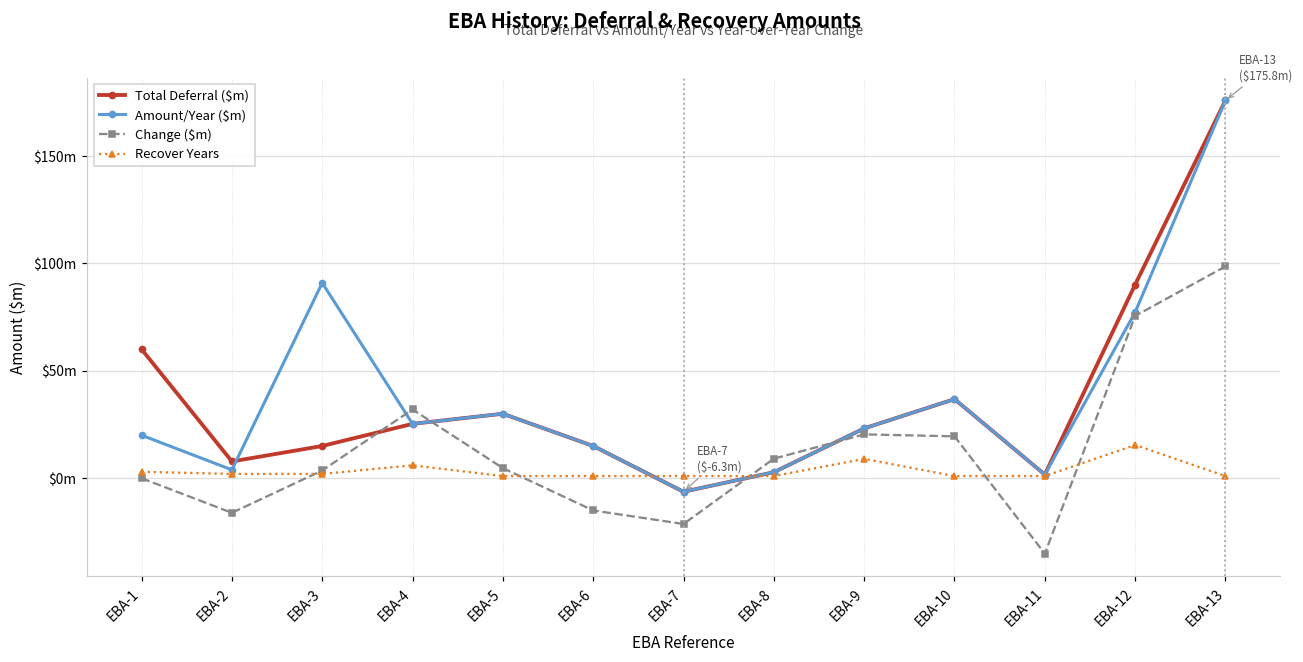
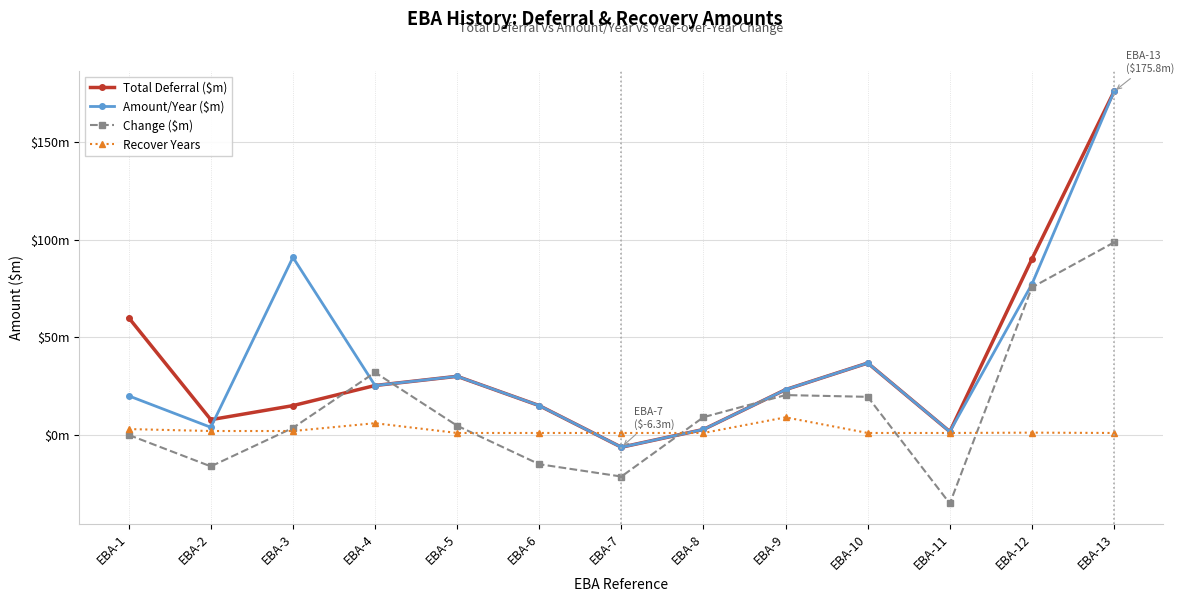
  {
    "Total Deferral ($m)": {
      "EBA-1": "$60m",
      "EBA-2": "$8m",
      "EBA-3": "$15m",
      "EBA-12": "$90m"
    },
    "Amount/Year ($m)": {
      "EBA-1": "$20m",
      "EBA-2": "$4m",
      "EBA-3": "$91m",
      "EBA-12": "$77m"
    },
    "Change ($m)": {
      "EBA-1": "$0m",
      "EBA-2": "$-16m",
      "EBA-3": "$4m",
      "EBA-4": "$32m",
      "EBA-5": "$5m",
      "EBA-6": "$-15m",
      "EBA-7": "$-21m",
      "EBA-8": "$9m",
      "EBA-9": "$20m",
      "EBA-10": "$19m",
      "EBA-11": "$-35m",
      "EBA-12": "$76m",
      "EBA-13": "$99m"
    },
    "Recover Years": {
      "EBA-1": "$3m",
      "EBA-2": "$2m",
      "EBA-3": "$2m",
      "EBA-4": "$6m",
      "EBA-5": "$1m",
      "EBA-6": "$1m",
      "EBA-8": "$1m",
      "EBA-9": "$9m",
      "EBA-10": "$1m",
-     "EBA-12": "$15m",
+     "EBA-12": "$1m",
      "EBA-13": "$1m"
    }
  }
